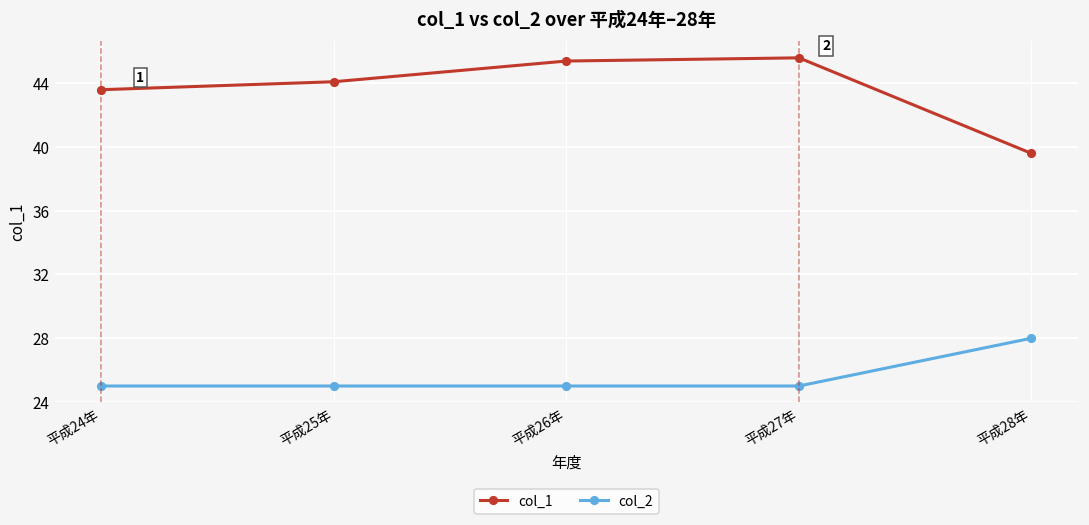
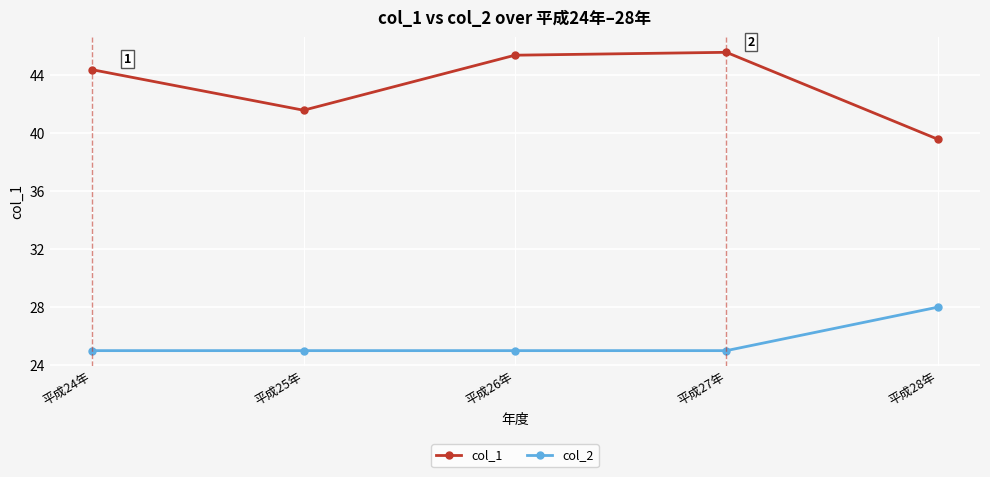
  {
    "col_1": {
-     "平成24年": 43.6,
-     "平成25年": 44.1,
+     "平成24年": 44.4,
+     "平成25年": 41.6,
      "平成26年": 45.4,
      "平成28年": 39.6
    },
    "col_2": {
      "平成24年": 25.0,
      "平成25年": 25.0,
      "平成26年": 25.0,
      "平成27年": 25.0,
      "平成28年": 28.0
    }
  }
